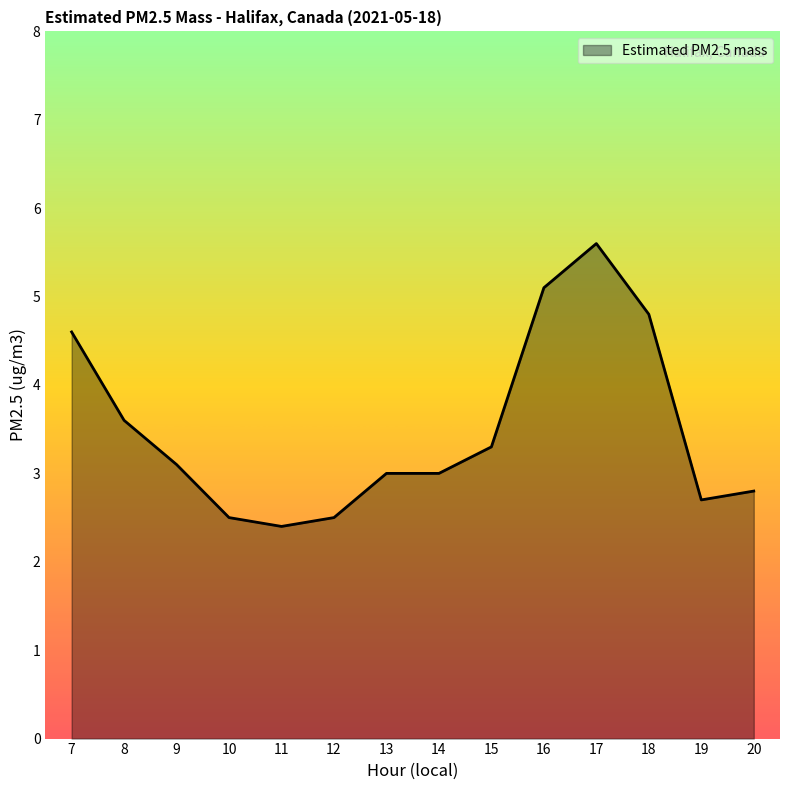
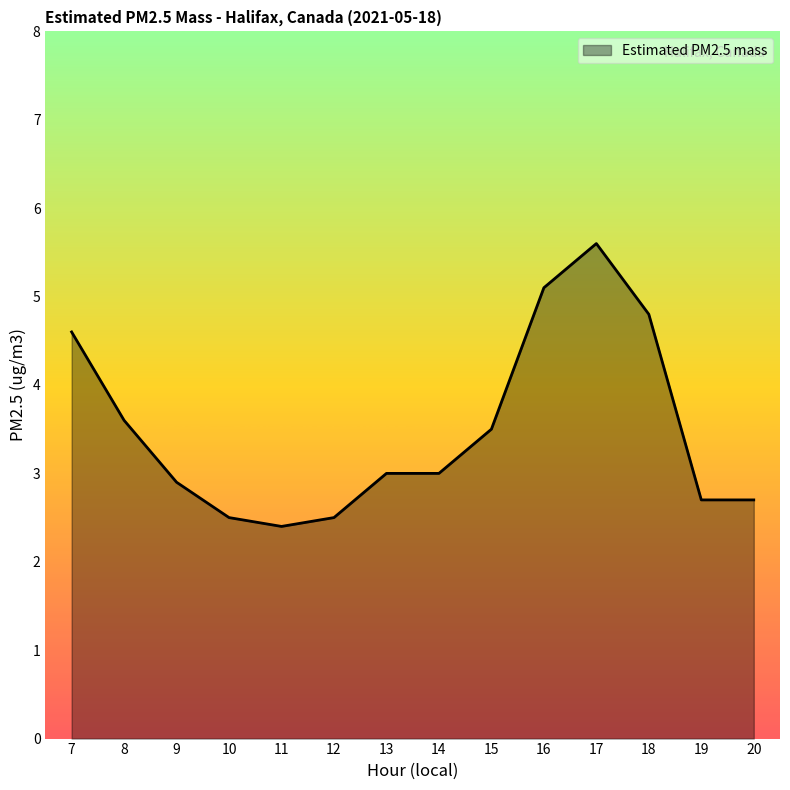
  {
    "7": 4.6,
    "8": 3.6,
-   "9": 3.1,
+   "9": 2.9,
    "10": 2.5,
    "11": 2.4,
    "12": 2.5,
    "13": 3.0,
    "14": 3.0,
-   "15": 3.3,
+   "15": 3.5,
    "16": 5.1,
    "17": 5.6,
    "18": 4.8,
    "19": 2.7,
-   "20": 2.8
+   "20": 2.7
  }
